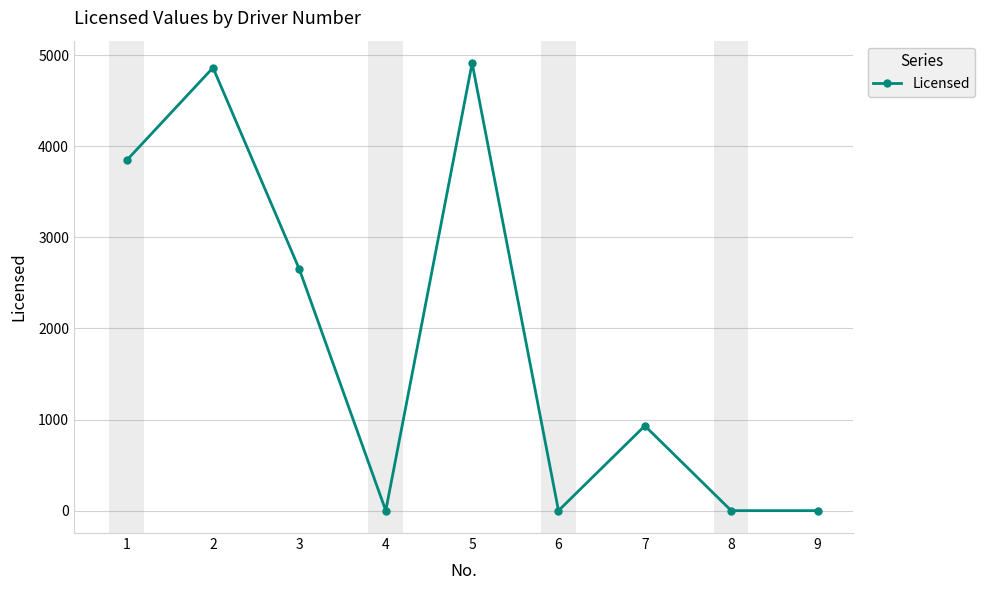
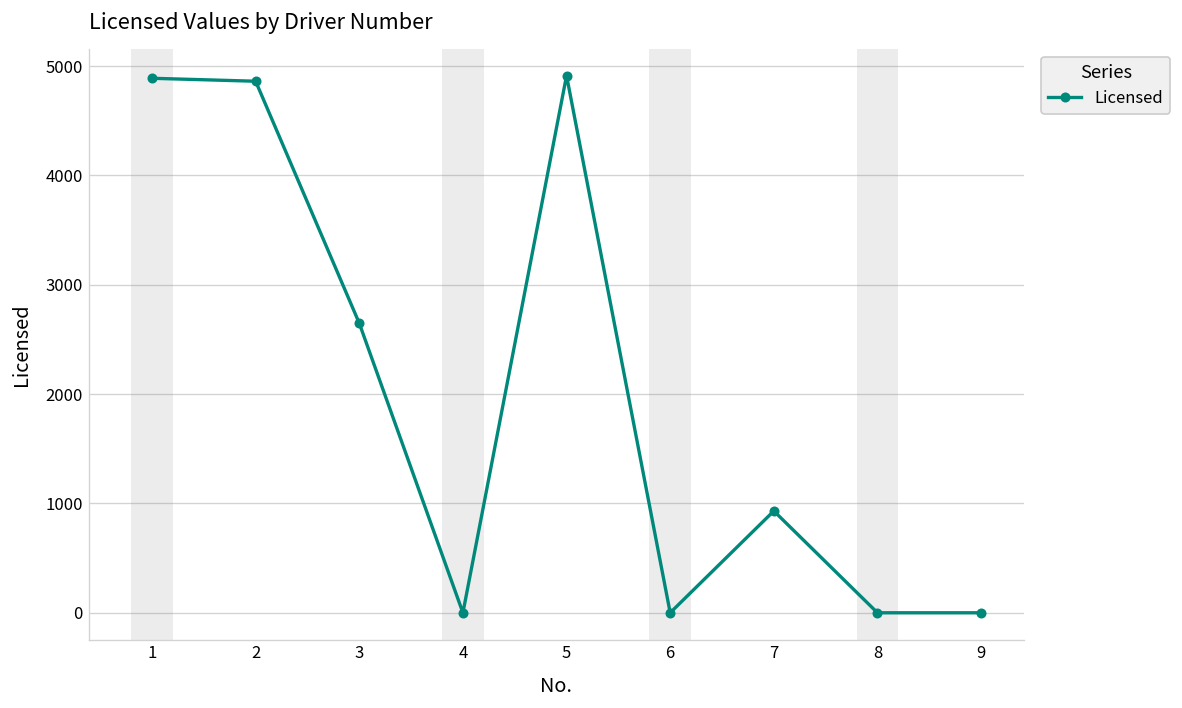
  {
-   "1": 3800,
+   "1": 4900,
    "2": 4900,
    "3": 2600,
    "4": 0,
    "5": 4900,
    "6": 0,
    "7": 900,
    "8": 0,
    "9": 0
  }
